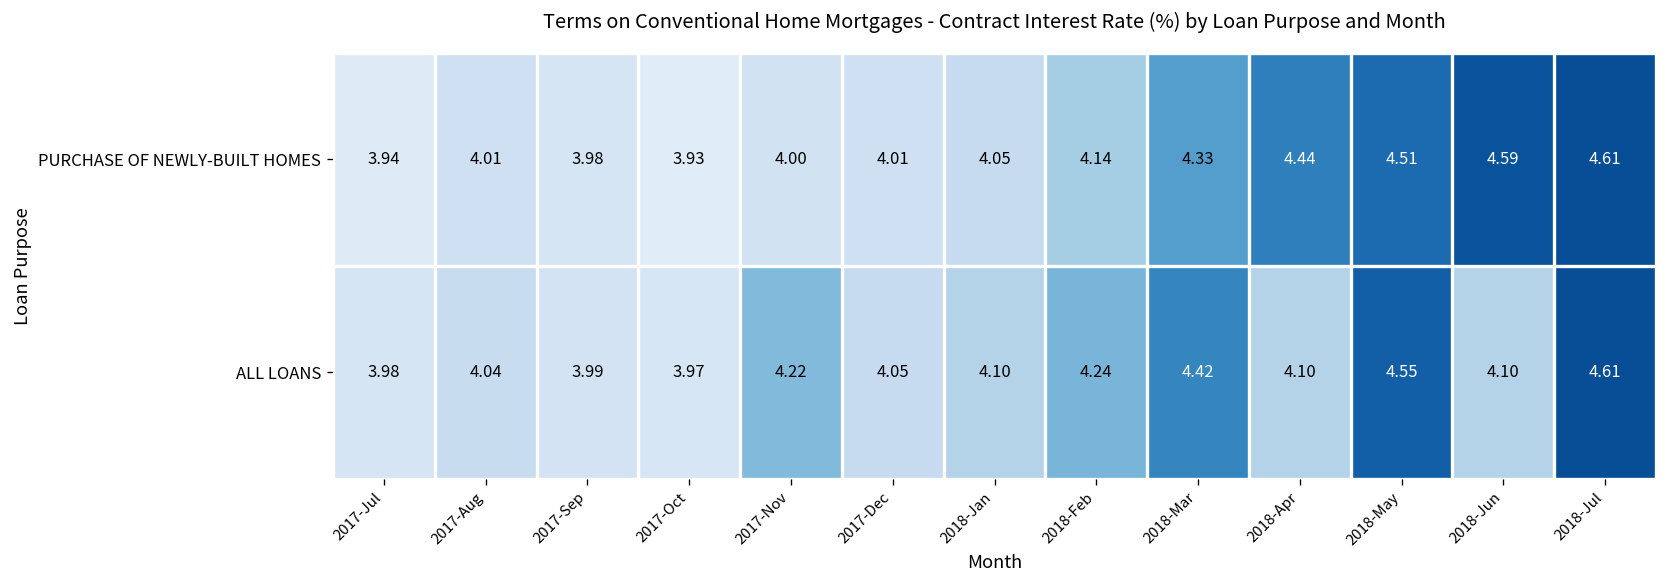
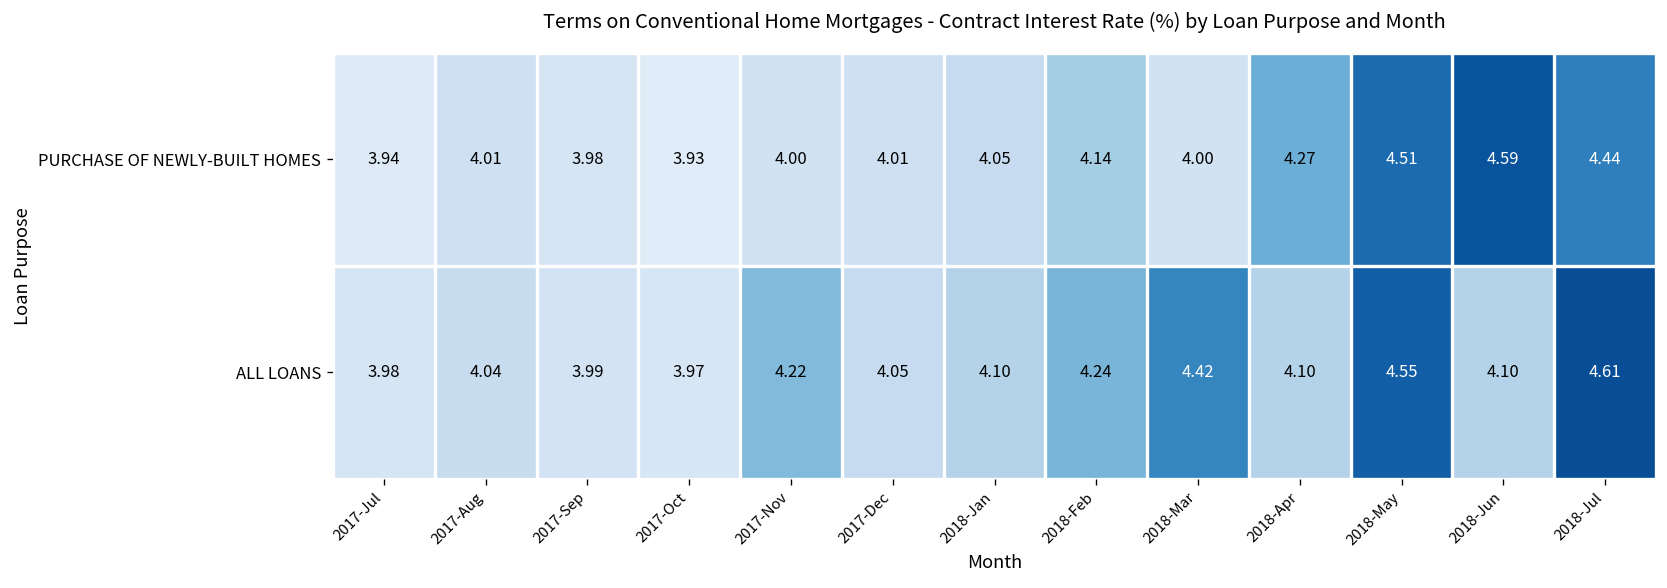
  {
    "PURCHASE OF NEWLY-BUILT HOMES": {
      "2017-Jul": 3.94,
      "2017-Aug": 4.01,
      "2017-Sep": 3.98,
      "2017-Oct": 3.93,
      "2017-Nov": 4.00,
      "2017-Dec": 4.01,
      "2018-Jan": 4.05,
      "2018-Feb": 4.14,
-     "2018-Mar": 4.33,
-     "2018-Apr": 4.44,
+     "2018-Mar": 4.00,
+     "2018-Apr": 4.27,
      "2018-May": 4.51,
      "2018-Jun": 4.59,
-     "2018-Jul": 4.61
+     "2018-Jul": 4.44
    },
    "ALL LOANS": {
      "2017-Jul": 3.98,
      "2017-Aug": 4.04,
      "2017-Sep": 3.99,
      "2017-Oct": 3.97,
      "2017-Nov": 4.22,
      "2017-Dec": 4.05,
      "2018-Jan": 4.10,
      "2018-Feb": 4.24,
      "2018-Mar": 4.42,
      "2018-Apr": 4.10,
      "2018-May": 4.55,
      "2018-Jun": 4.10,
      "2018-Jul": 4.61
    }
  }
